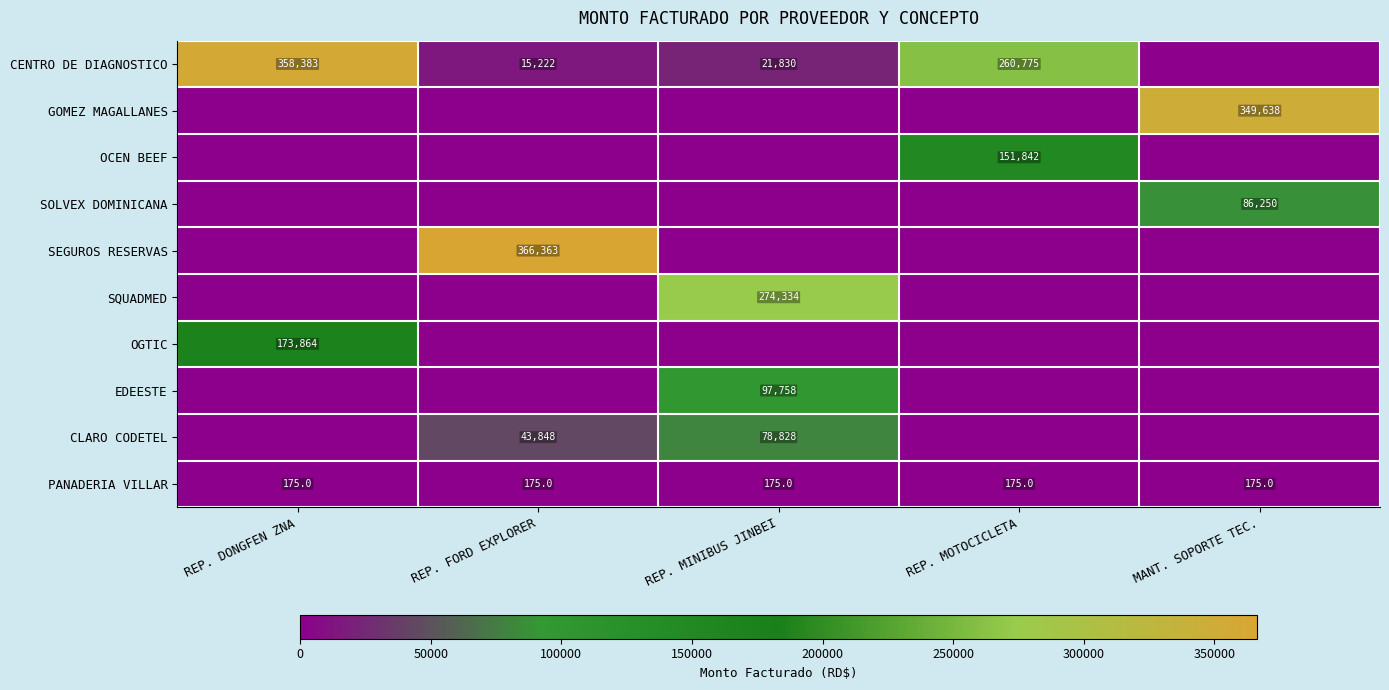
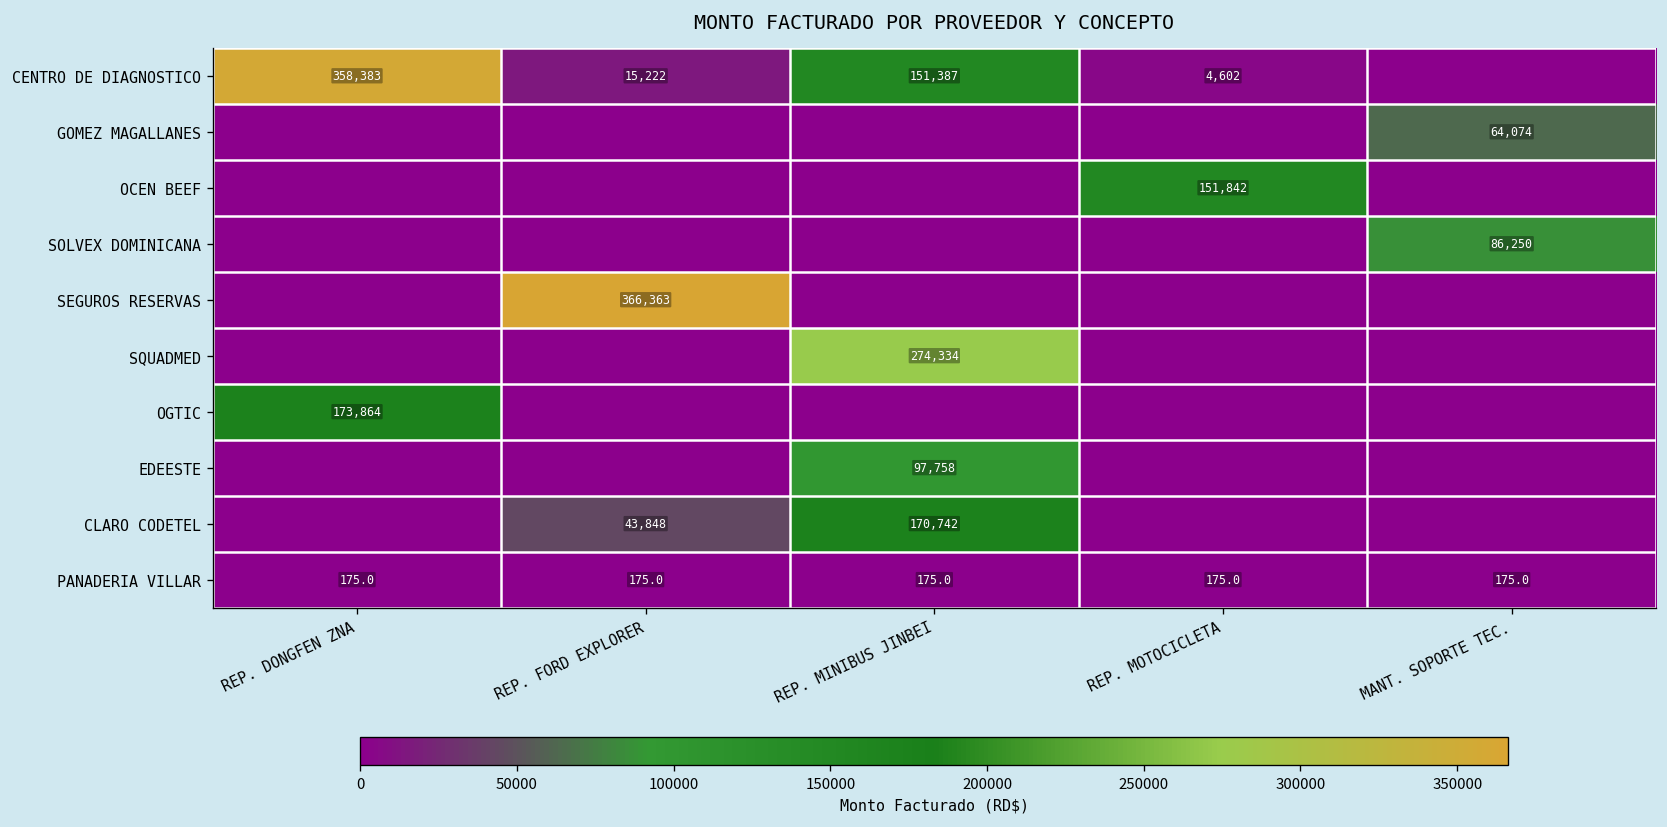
  {
    "CENTRO DE DIAGNOSTICO": {
-     "REP. MINIBUS JINBEI": "21,830",
-     "REP. MOTOCICLETA": "260,775"
+     "REP. MINIBUS JINBEI": "151,387",
+     "REP. MOTOCICLETA": "4,602"
    },
    "GOMEZ MAGALLANES": {
-     "MANT. SOPORTE TEC.": "349,638"
+     "MANT. SOPORTE TEC.": "64,074"
    },
    "CLARO CODETEL": {
-     "REP. MINIBUS JINBEI": "78,828"
+     "REP. MINIBUS JINBEI": "170,742"
    }
  }
